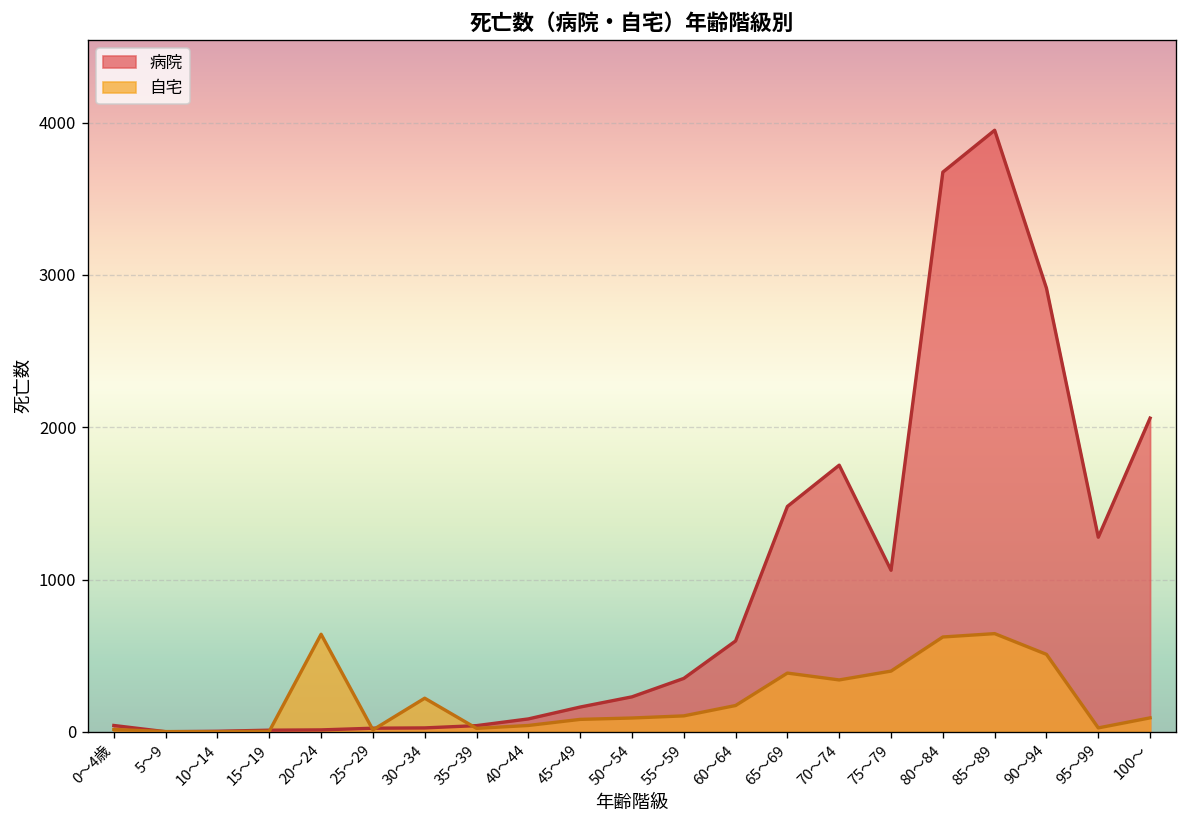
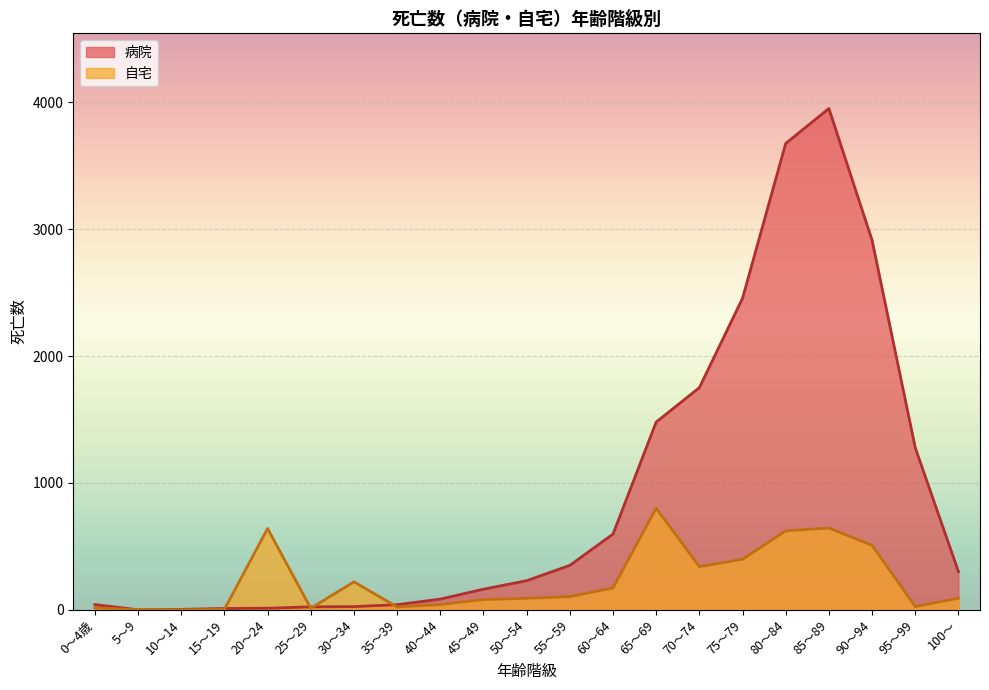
  {
    "病院": {
      "0～4歳": 40,
      "20～24": 10,
      "30～34": 30,
      "40～44": 90,
      "45～49": 160,
      "50～54": 230,
      "55～59": 350,
      "60～64": 600,
      "65～69": 1480,
      "70～74": 1750,
-     "75～79": 1060,
+     "75～79": 2460,
      "80～84": 3680,
      "85～89": 3950,
      "90～94": 2910,
      "95～99": 1280,
-     "100～": 2060
+     "100～": 300
    },
    "自宅": {
      "0～4歳": 20,
      "20～24": 640,
      "30～34": 220,
      "40～44": 40,
      "45～49": 80,
      "50～54": 90,
      "55～59": 110,
      "60～64": 170,
-     "65～69": 390,
+     "65～69": 800,
      "70～74": 340,
      "75～79": 400,
      "80～84": 620,
      "85～89": 650,
      "90～94": 510,
      "95～99": 30,
      "100～": 90
    }
  }
